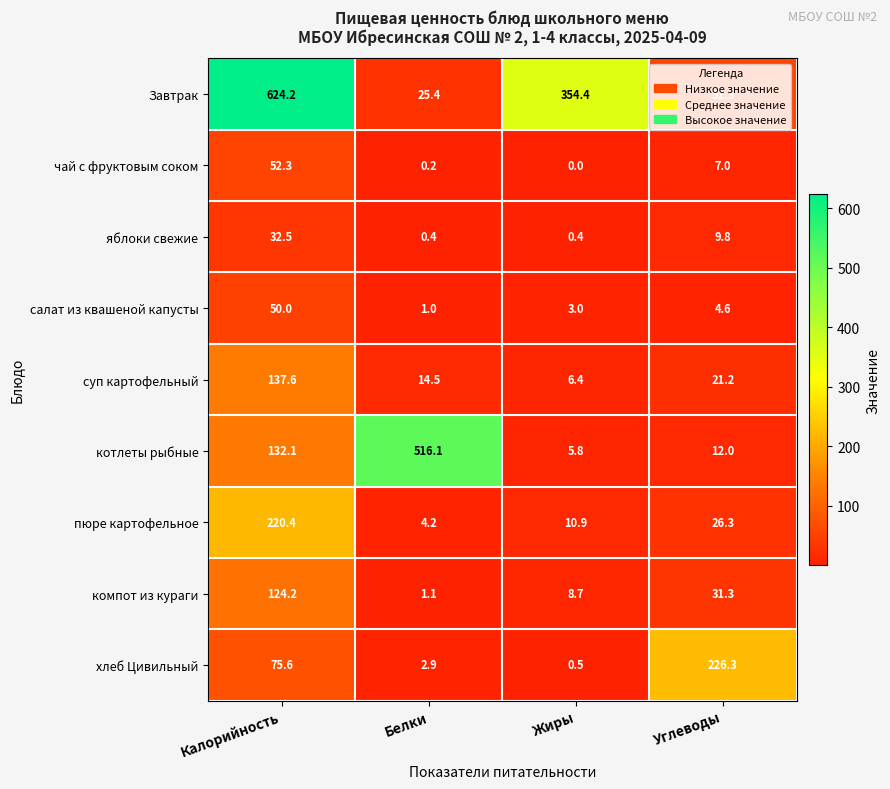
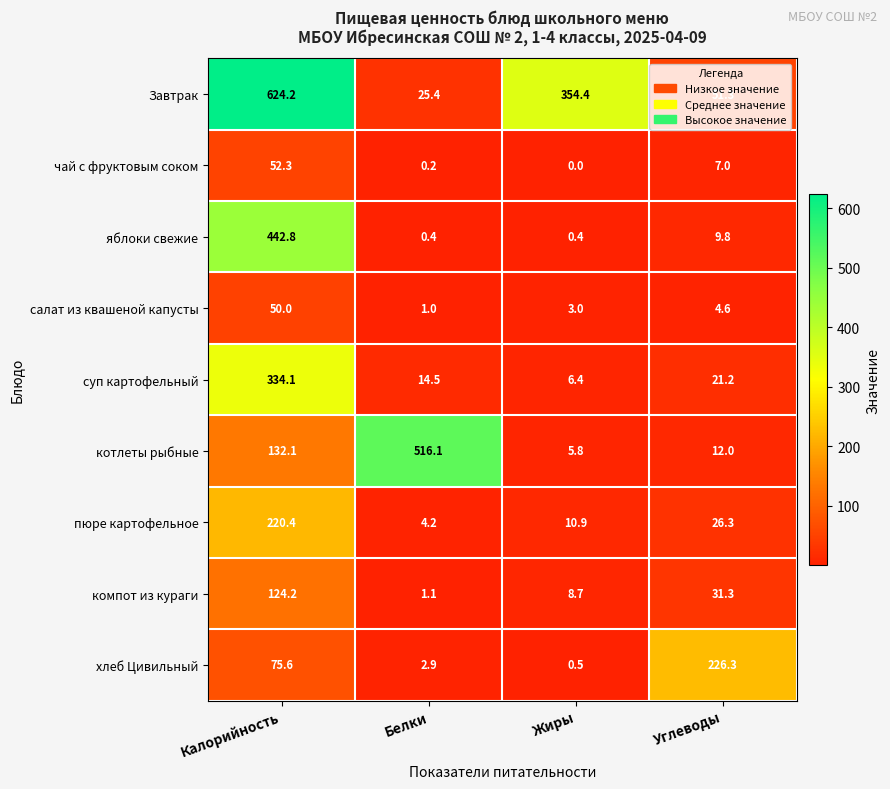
  {
    "Завтрак": {
      "Калорийность": 624.2,
      "Белки": 25.4,
      "Жиры": 354.4
    },
    "чай с фруктовым соком": {
      "Калорийность": 52.3,
      "Белки": 0.2,
      "Жиры": 0.0,
      "Углеводы": 7.0
    },
    "яблоки свежие": {
-     "Калорийность": 32.5,
+     "Калорийность": 442.8,
      "Белки": 0.4,
      "Жиры": 0.4,
      "Углеводы": 9.8
    },
    "салат из квашеной капусты": {
      "Калорийность": 50.0,
      "Белки": 1.0,
      "Жиры": 3.0,
      "Углеводы": 4.6
    },
    "суп картофельный": {
-     "Калорийность": 137.6,
+     "Калорийность": 334.1,
      "Белки": 14.5,
      "Жиры": 6.4,
      "Углеводы": 21.2
    },
    "котлеты рыбные": {
      "Калорийность": 132.1,
      "Белки": 516.1,
      "Жиры": 5.8,
      "Углеводы": 12.0
    },
    "пюре картофельное": {
      "Калорийность": 220.4,
      "Белки": 4.2,
      "Жиры": 10.9,
      "Углеводы": 26.3
    },
    "компот из кураги": {
      "Калорийность": 124.2,
      "Белки": 1.1,
      "Жиры": 8.7,
      "Углеводы": 31.3
    },
    "хлеб Цивильный": {
      "Калорийность": 75.6,
      "Белки": 2.9,
      "Жиры": 0.5,
      "Углеводы": 226.3
    }
  }
